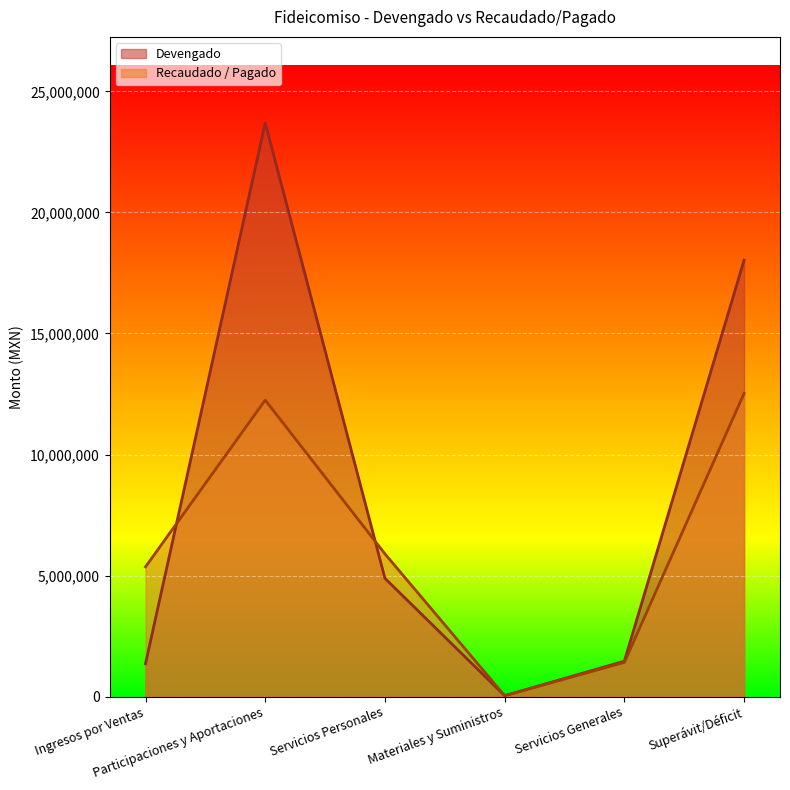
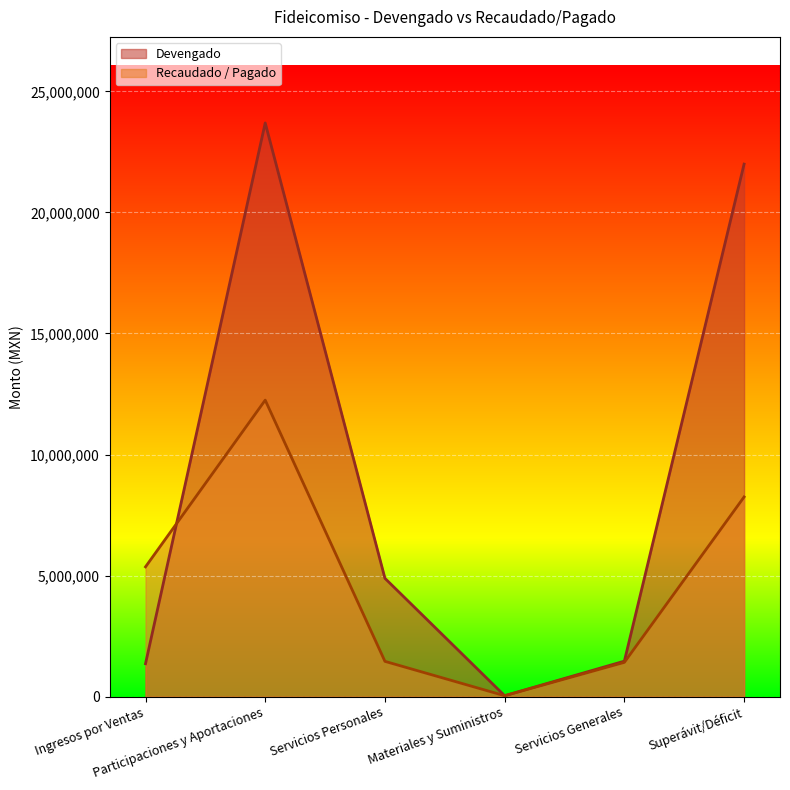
  {
    "Devengado": {
      "Ingresos por Ventas": "1,400,000",
      "Participaciones y Aportaciones": "23,700,000",
      "Servicios Personales": "4,900,000",
-     "Superávit/Déficit": "18,000,000"
+     "Superávit/Déficit": "22,000,000"
    },
    "Recaudado / Pagado": {
      "Ingresos por Ventas": "5,400,000",
      "Participaciones y Aportaciones": "12,200,000",
-     "Servicios Personales": "5,900,000",
-     "Superávit/Déficit": "12,500,000"
+     "Servicios Personales": "1,500,000",
+     "Superávit/Déficit": "8,200,000"
    }
  }
